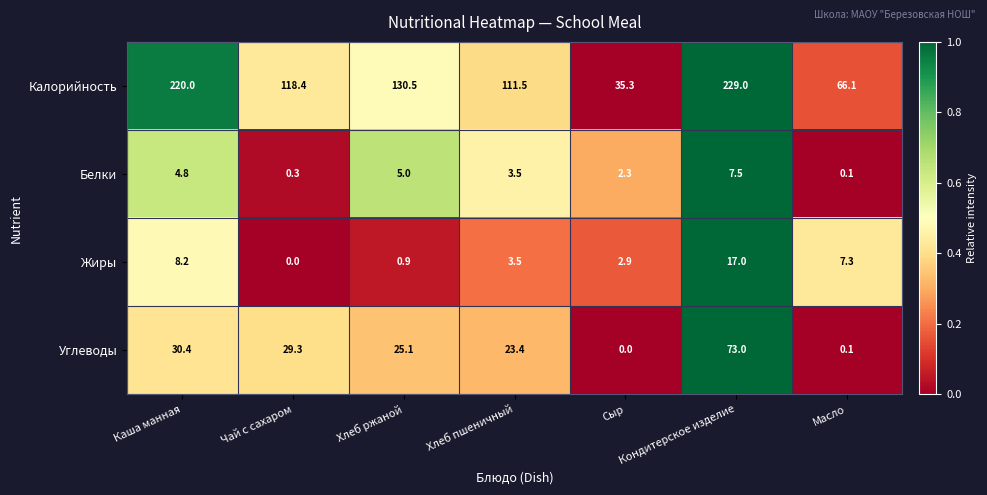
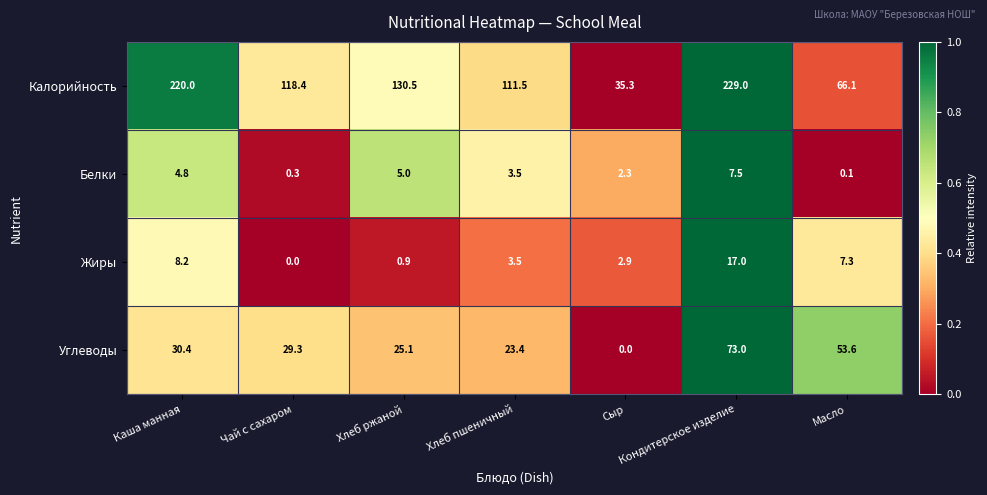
  {
    "Калорийность": {
      "Каша манная": 220.0,
      "Чай с сахаром": 118.4,
      "Хлеб ржаной": 130.5,
      "Хлеб пшеничный": 111.5,
      "Сыр": 35.3,
      "Кондитерское изделие": 229.0,
      "Масло": 66.1
    },
    "Белки": {
      "Каша манная": 4.8,
      "Чай с сахаром": 0.3,
      "Хлеб ржаной": 5.0,
      "Хлеб пшеничный": 3.5,
      "Сыр": 2.3,
      "Кондитерское изделие": 7.5,
      "Масло": 0.1
    },
    "Жиры": {
      "Каша манная": 8.2,
      "Чай с сахаром": 0.0,
      "Хлеб ржаной": 0.9,
      "Хлеб пшеничный": 3.5,
      "Сыр": 2.9,
      "Кондитерское изделие": 17.0,
      "Масло": 7.3
    },
    "Углеводы": {
      "Каша манная": 30.4,
      "Чай с сахаром": 29.3,
      "Хлеб ржаной": 25.1,
      "Хлеб пшеничный": 23.4,
      "Сыр": 0.0,
      "Кондитерское изделие": 73.0,
-     "Масло": 0.1
+     "Масло": 53.6
    }
  }
